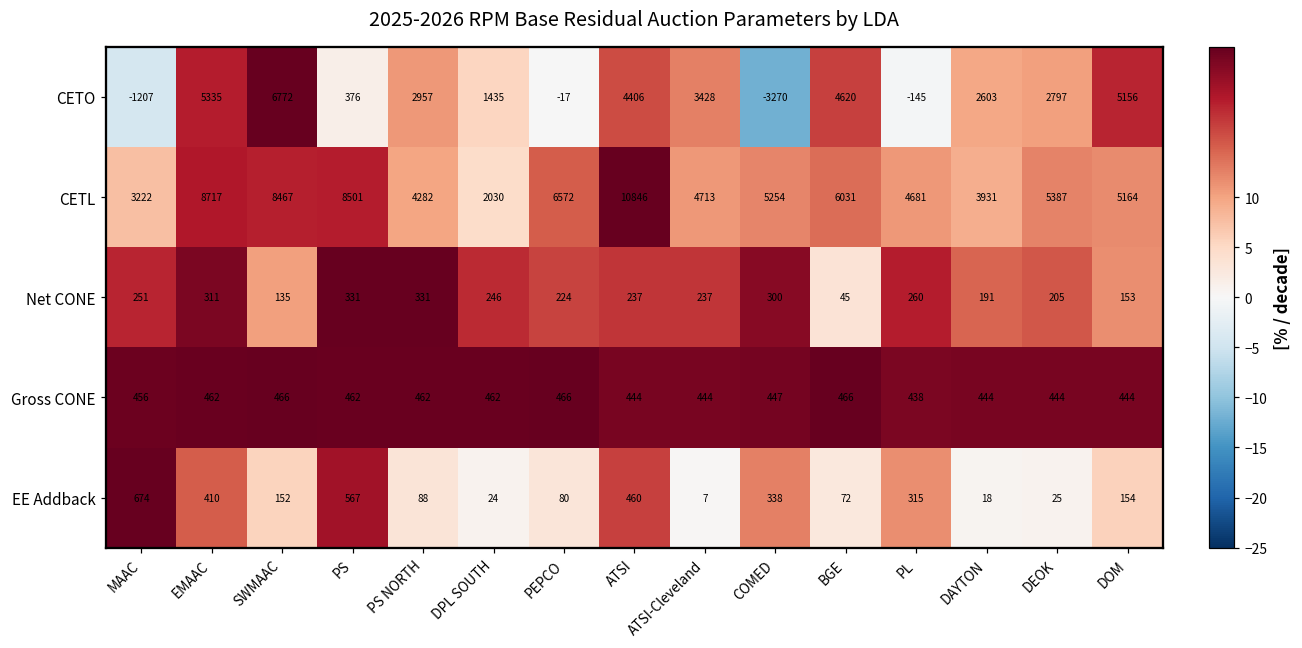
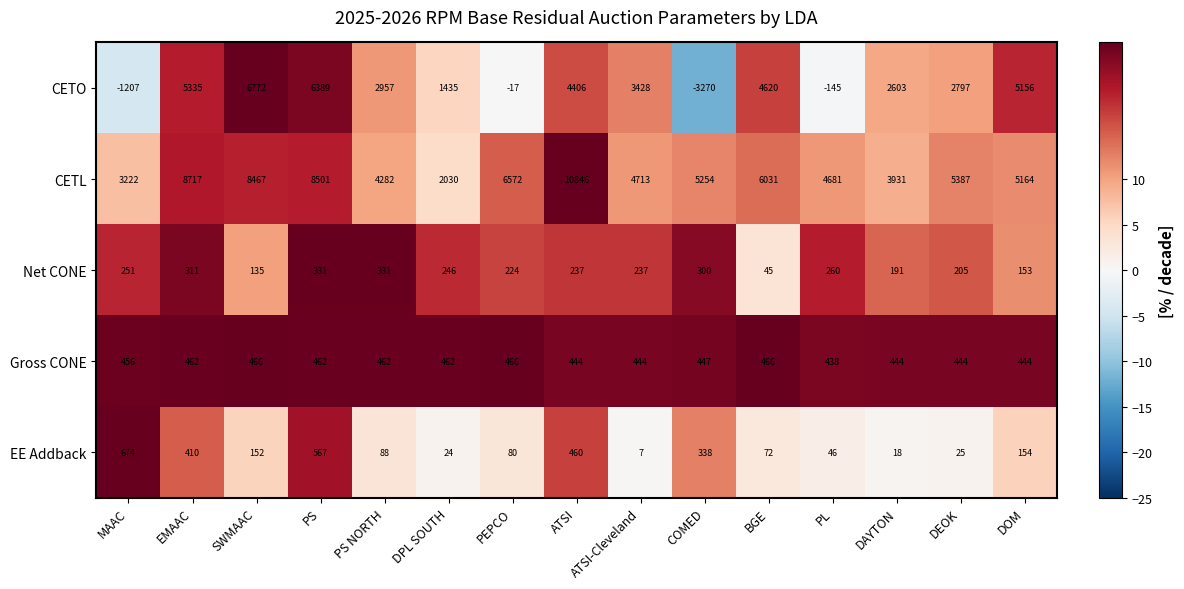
  {
    "CETO": {
      "MAAC": -1207,
      "EMAAC": 5335,
      "SWMAAC": 6772,
-     "PS": 376,
+     "PS": 6389,
      "PS NORTH": 2957,
      "DPL SOUTH": 1435,
      "PEPCO": -17,
      "ATSI": 4406,
      "ATSI-Cleveland": 3428,
      "COMED": -3270,
      "BGE": 4620,
      "PL": -145,
      "DAYTON": 2603,
      "DEOK": 2797,
      "DOM": 5156
    },
    "CETL": {
      "MAAC": 3222,
      "EMAAC": 8717,
      "SWMAAC": 8467,
      "PS": 8501,
      "PS NORTH": 4282,
      "DPL SOUTH": 2030,
      "PEPCO": 6572,
      "ATSI": 10846,
      "ATSI-Cleveland": 4713,
      "COMED": 5254,
      "BGE": 6031,
      "PL": 4681,
      "DAYTON": 3931,
      "DEOK": 5387,
      "DOM": 5164
    },
    "Net CONE": {
      "MAAC": 251,
      "EMAAC": 311,
      "SWMAAC": 135,
      "PS": 331,
      "PS NORTH": 331,
      "DPL SOUTH": 246,
      "PEPCO": 224,
      "ATSI": 237,
      "ATSI-Cleveland": 237,
      "COMED": 300,
      "BGE": 45,
      "PL": 260,
      "DAYTON": 191,
      "DEOK": 205,
      "DOM": 153
    },
    "Gross CONE": {
      "MAAC": 456,
      "EMAAC": 462,
      "SWMAAC": 466,
      "PS": 462,
      "PS NORTH": 462,
      "DPL SOUTH": 462,
      "PEPCO": 466,
      "ATSI": 444,
      "ATSI-Cleveland": 444,
      "COMED": 447,
      "BGE": 466,
      "PL": 438,
      "DAYTON": 444,
      "DEOK": 444,
      "DOM": 444
    },
    "EE Addback": {
      "MAAC": 674,
      "EMAAC": 410,
      "SWMAAC": 152,
      "PS": 567,
      "PS NORTH": 88,
      "DPL SOUTH": 24,
      "PEPCO": 80,
      "ATSI": 460,
      "ATSI-Cleveland": 7,
      "COMED": 338,
      "BGE": 72,
-     "PL": 315,
+     "PL": 46,
      "DAYTON": 18,
      "DEOK": 25,
      "DOM": 154
    }
  }
